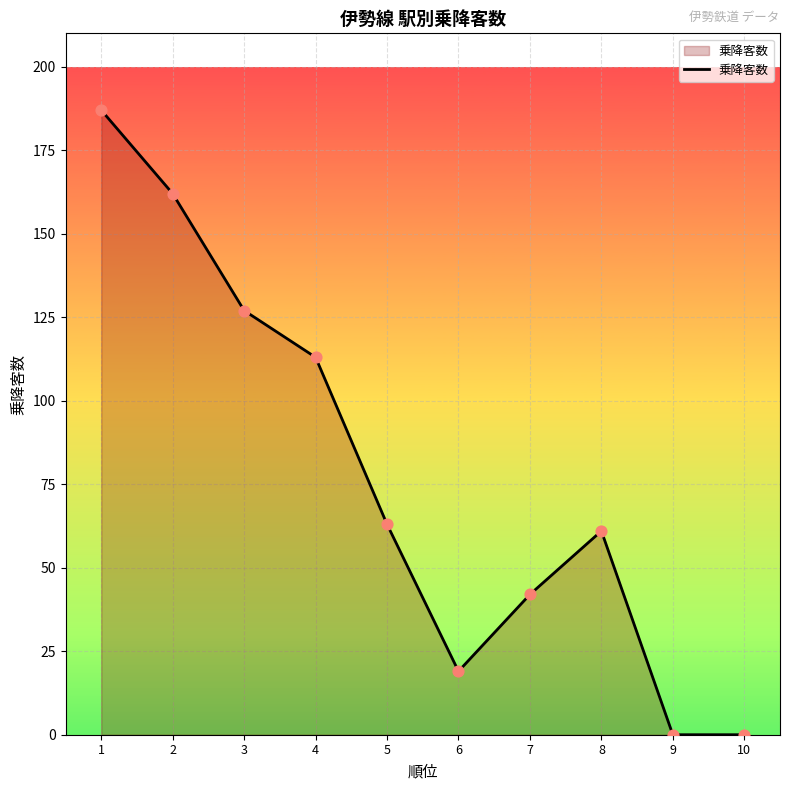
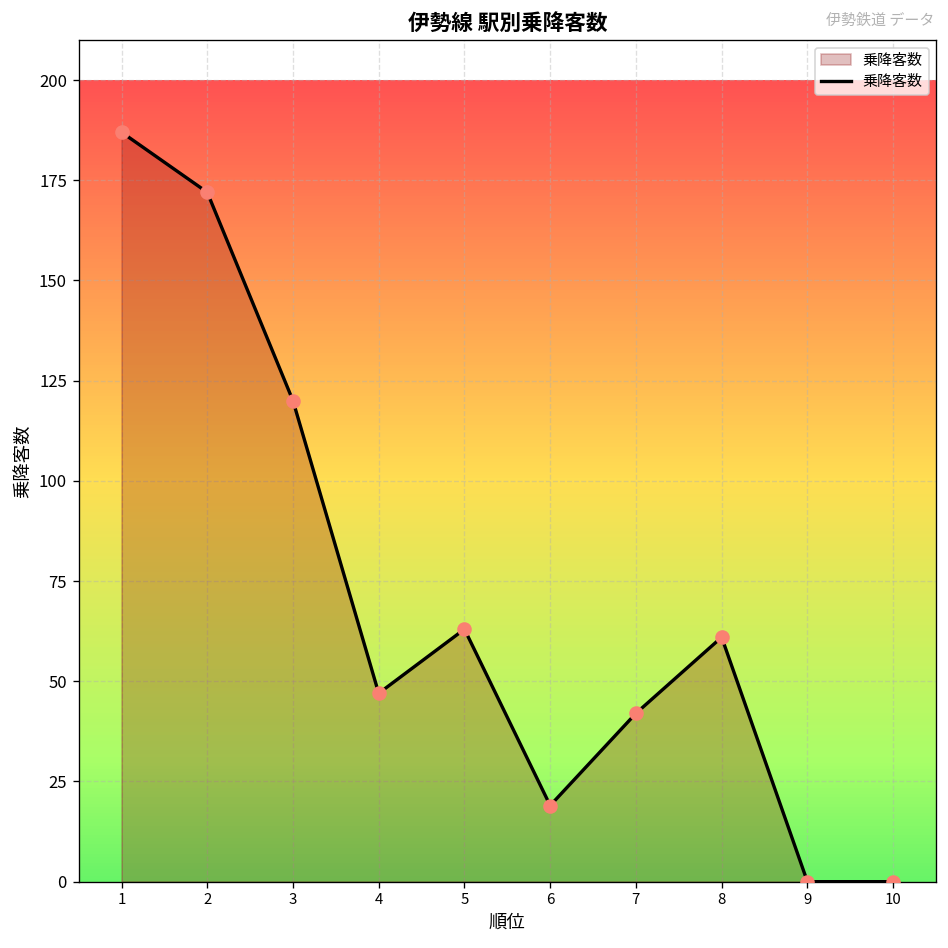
  {
    "1": 187,
-   "2": 162,
-   "3": 127,
-   "4": 113,
+   "2": 172,
+   "3": 120,
+   "4": 47,
    "5": 63,
    "6": 19,
    "7": 42,
    "8": 61,
    "9": 0,
    "10": 0
  }
